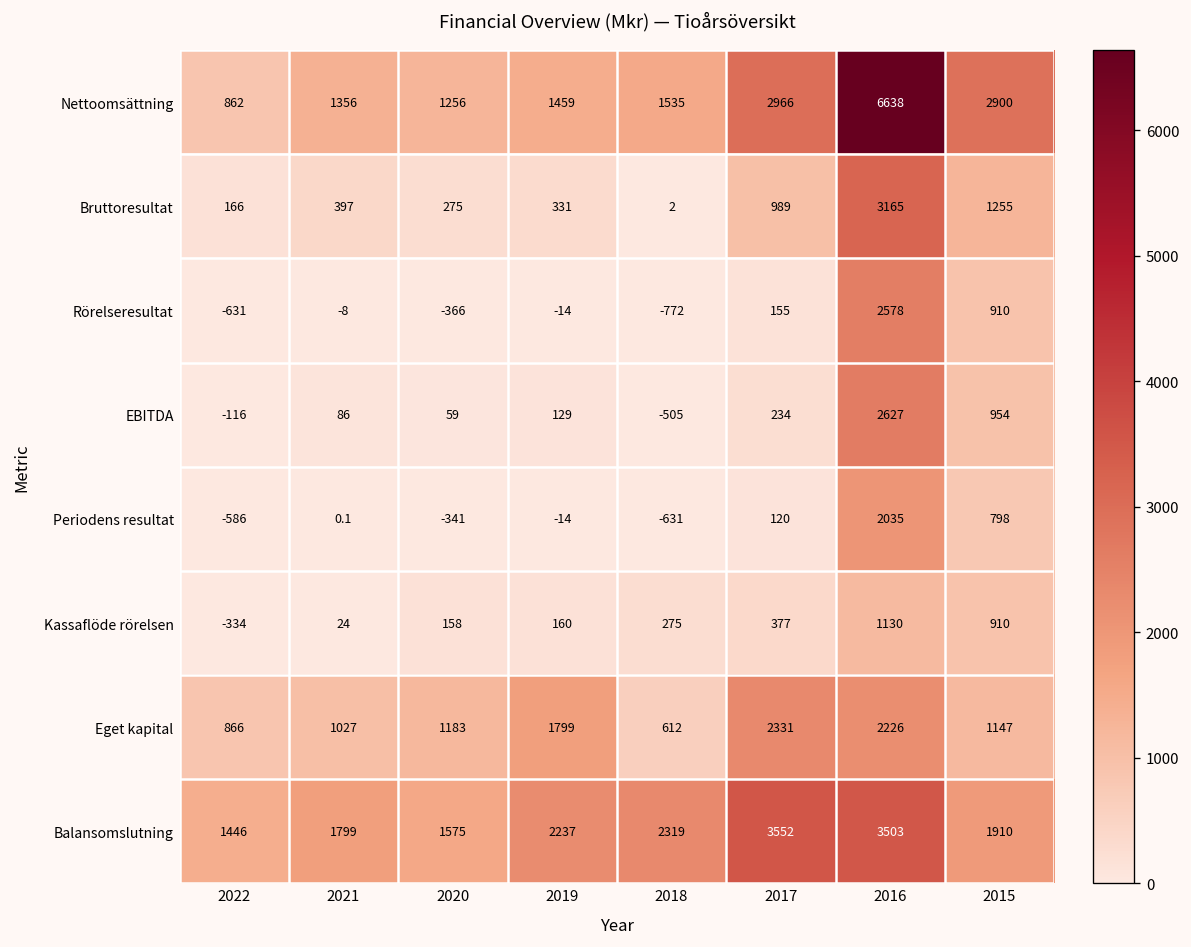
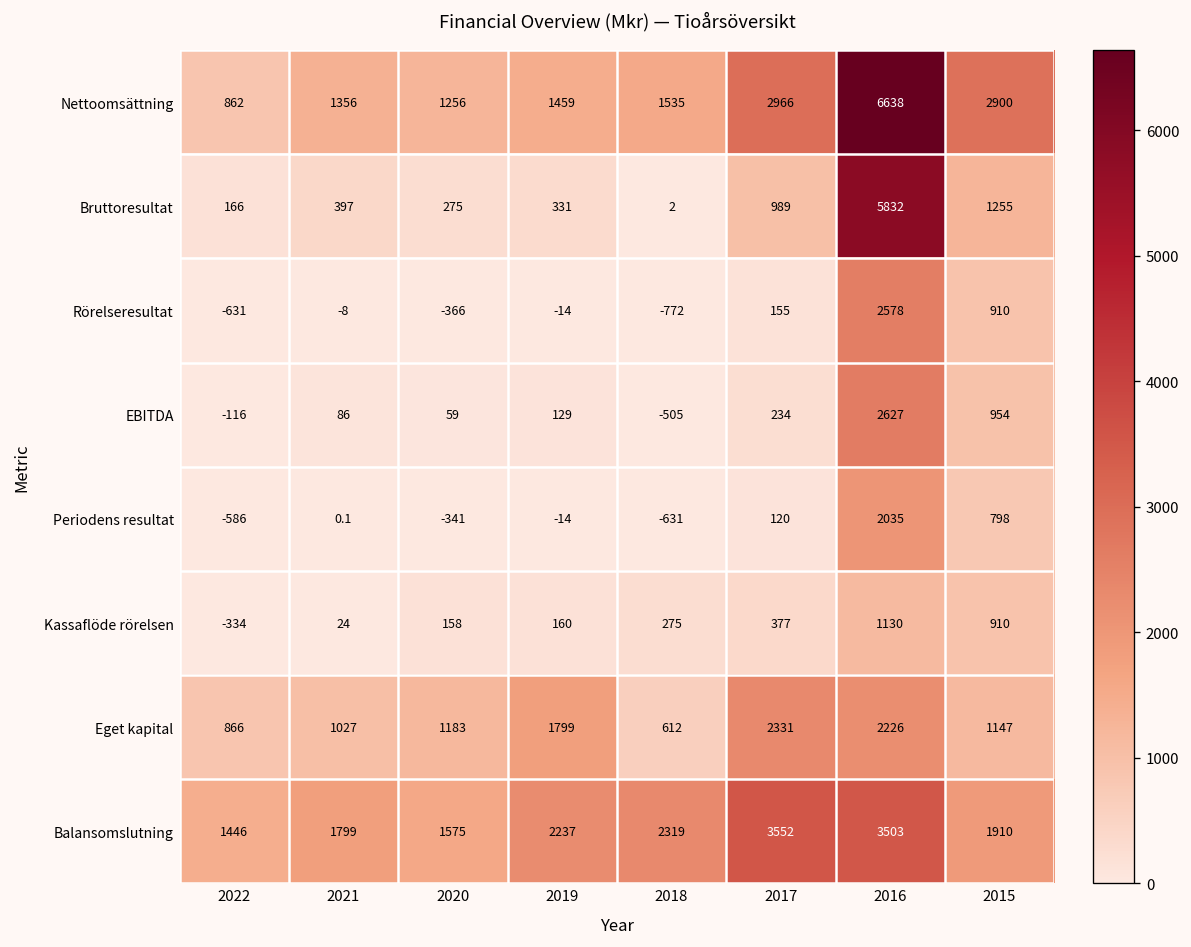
  {
    "Nettoomsättning": {
      "2022": 862,
      "2021": 1356,
      "2020": 1256,
      "2019": 1459,
      "2018": 1535,
      "2017": 2966,
      "2016": 6638,
      "2015": 2900
    },
    "Bruttoresultat": {
      "2022": 166,
      "2021": 397,
      "2020": 275,
      "2019": 331,
      "2018": 2,
      "2017": 989,
-     "2016": 3165,
+     "2016": 5832,
      "2015": 1255
    },
    "Rörelseresultat": {
      "2022": -631,
      "2021": -8,
      "2020": -366,
      "2019": -14,
      "2018": -772,
      "2017": 155,
      "2016": 2578,
      "2015": 910
    },
    "EBITDA": {
      "2022": -116,
      "2021": 86,
      "2020": 59,
      "2019": 129,
      "2018": -505,
      "2017": 234,
      "2016": 2627,
      "2015": 954
    },
    "Periodens resultat": {
      "2022": -586,
      "2021": 0.1,
      "2020": -341,
      "2019": -14,
      "2018": -631,
      "2017": 120,
      "2016": 2035,
      "2015": 798
    },
    "Kassaflöde rörelsen": {
      "2022": -334,
      "2021": 24,
      "2020": 158,
      "2019": 160,
      "2018": 275,
      "2017": 377,
      "2016": 1130,
      "2015": 910
    },
    "Eget kapital": {
      "2022": 866,
      "2021": 1027,
      "2020": 1183,
      "2019": 1799,
      "2018": 612,
      "2017": 2331,
      "2016": 2226,
      "2015": 1147
    },
    "Balansomslutning": {
      "2022": 1446,
      "2021": 1799,
      "2020": 1575,
      "2019": 2237,
      "2018": 2319,
      "2017": 3552,
      "2016": 3503,
      "2015": 1910
    }
  }
